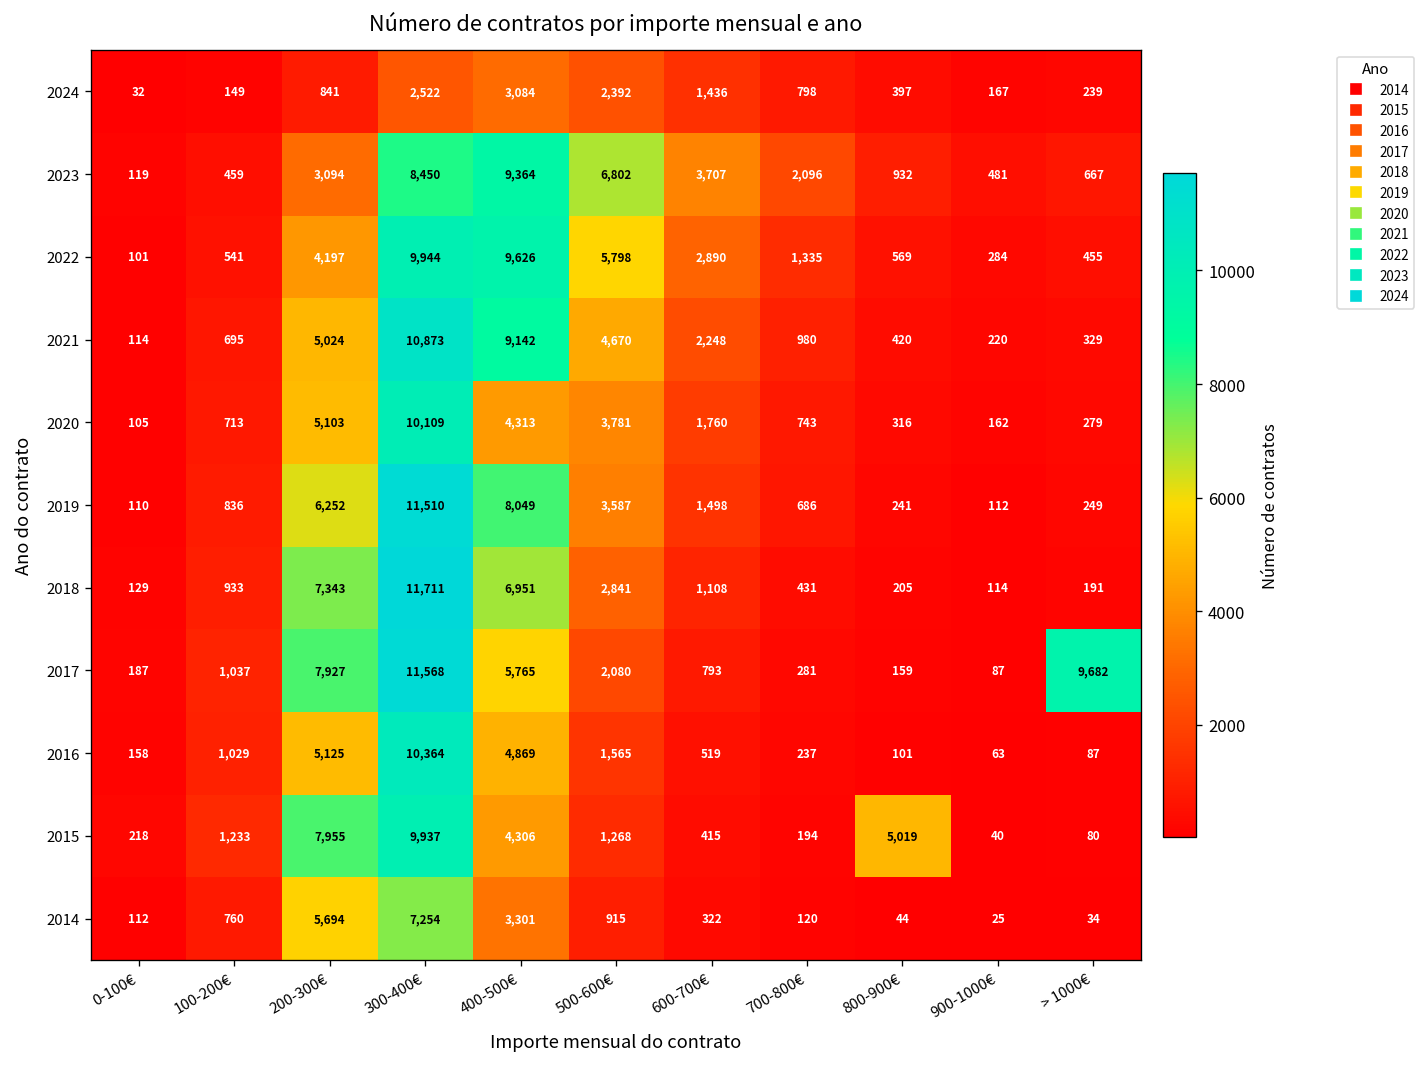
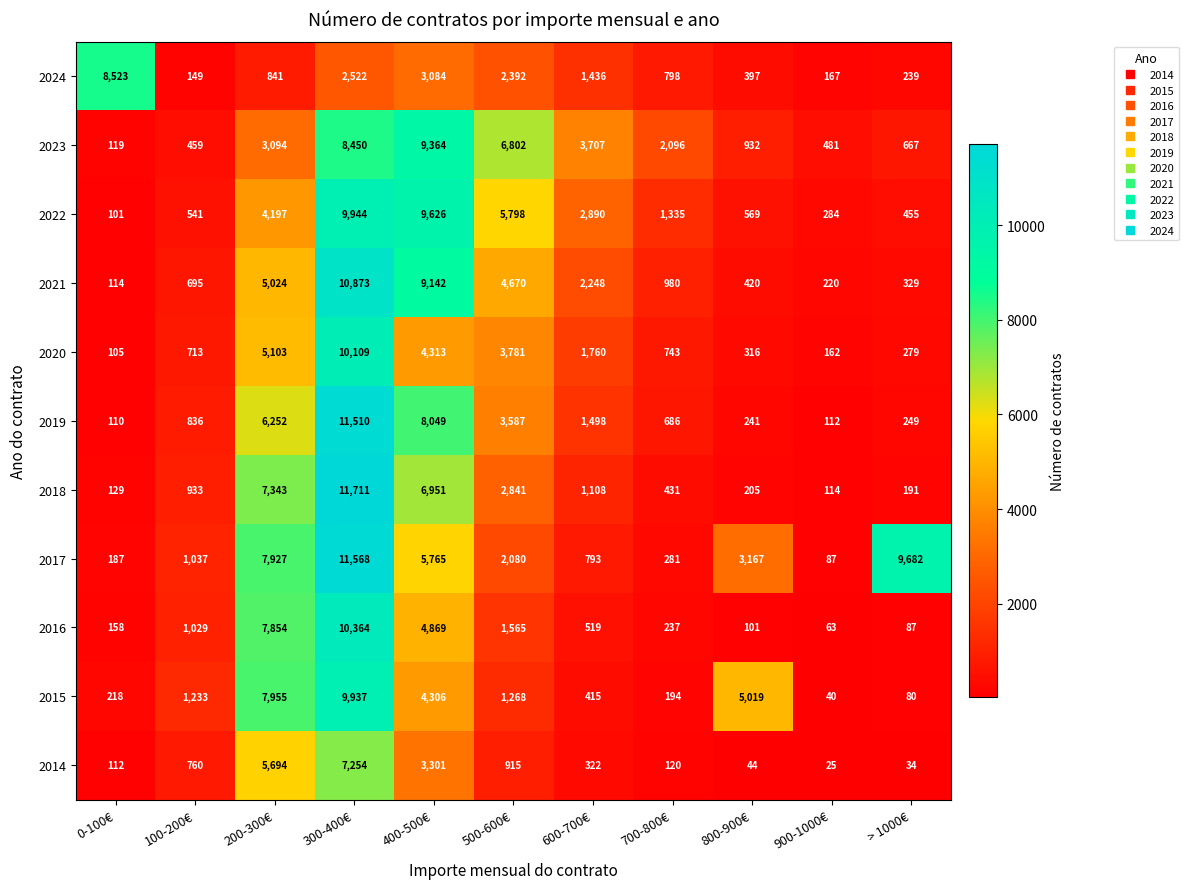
  {
    "2024": {
-     "0-100€": "32",
+     "0-100€": "8,523",
      "100-200€": "149",
      "200-300€": "841",
      "300-400€": "2,522",
      "400-500€": "3,084",
      "500-600€": "2,392",
      "600-700€": "1,436",
      "700-800€": "798",
      "800-900€": "397",
      "900-1000€": "167",
      "> 1000€": "239"
    },
    "2023": {
      "0-100€": "119",
      "100-200€": "459",
      "200-300€": "3,094",
      "300-400€": "8,450",
      "400-500€": "9,364",
      "500-600€": "6,802",
      "600-700€": "3,707",
      "700-800€": "2,096",
      "800-900€": "932",
      "900-1000€": "481",
      "> 1000€": "667"
    },
    "2022": {
      "0-100€": "101",
      "100-200€": "541",
      "200-300€": "4,197",
      "300-400€": "9,944",
      "400-500€": "9,626",
      "500-600€": "5,798",
      "600-700€": "2,890",
      "700-800€": "1,335",
      "800-900€": "569",
      "900-1000€": "284",
      "> 1000€": "455"
    },
    "2021": {
      "0-100€": "114",
      "100-200€": "695",
      "200-300€": "5,024",
      "300-400€": "10,873",
      "400-500€": "9,142",
      "500-600€": "4,670",
      "600-700€": "2,248",
      "700-800€": "980",
      "800-900€": "420",
      "900-1000€": "220",
      "> 1000€": "329"
    },
    "2020": {
      "0-100€": "105",
      "100-200€": "713",
      "200-300€": "5,103",
      "300-400€": "10,109",
      "400-500€": "4,313",
      "500-600€": "3,781",
      "600-700€": "1,760",
      "700-800€": "743",
      "800-900€": "316",
      "900-1000€": "162",
      "> 1000€": "279"
    },
    "2019": {
      "0-100€": "110",
      "100-200€": "836",
      "200-300€": "6,252",
      "300-400€": "11,510",
      "400-500€": "8,049",
      "500-600€": "3,587",
      "600-700€": "1,498",
      "700-800€": "686",
      "800-900€": "241",
      "900-1000€": "112",
      "> 1000€": "249"
    },
    "2018": {
      "0-100€": "129",
      "100-200€": "933",
      "200-300€": "7,343",
      "300-400€": "11,711",
      "400-500€": "6,951",
      "500-600€": "2,841",
      "600-700€": "1,108",
      "700-800€": "431",
      "800-900€": "205",
      "900-1000€": "114",
      "> 1000€": "191"
    },
    "2017": {
      "0-100€": "187",
      "100-200€": "1,037",
      "200-300€": "7,927",
      "300-400€": "11,568",
      "400-500€": "5,765",
      "500-600€": "2,080",
      "600-700€": "793",
      "700-800€": "281",
-     "800-900€": "159",
+     "800-900€": "3,167",
      "900-1000€": "87",
      "> 1000€": "9,682"
    },
    "2016": {
      "0-100€": "158",
      "100-200€": "1,029",
-     "200-300€": "5,125",
+     "200-300€": "7,854",
      "300-400€": "10,364",
      "400-500€": "4,869",
      "500-600€": "1,565",
      "600-700€": "519",
      "700-800€": "237",
      "800-900€": "101",
      "900-1000€": "63",
      "> 1000€": "87"
    },
    "2015": {
      "0-100€": "218",
      "100-200€": "1,233",
      "200-300€": "7,955",
      "300-400€": "9,937",
      "400-500€": "4,306",
      "500-600€": "1,268",
      "600-700€": "415",
      "700-800€": "194",
      "800-900€": "5,019",
      "900-1000€": "40",
      "> 1000€": "80"
    },
    "2014": {
      "0-100€": "112",
      "100-200€": "760",
      "200-300€": "5,694",
      "300-400€": "7,254",
      "400-500€": "3,301",
      "500-600€": "915",
      "600-700€": "322",
      "700-800€": "120",
      "800-900€": "44",
      "900-1000€": "25",
      "> 1000€": "34"
    }
  }
